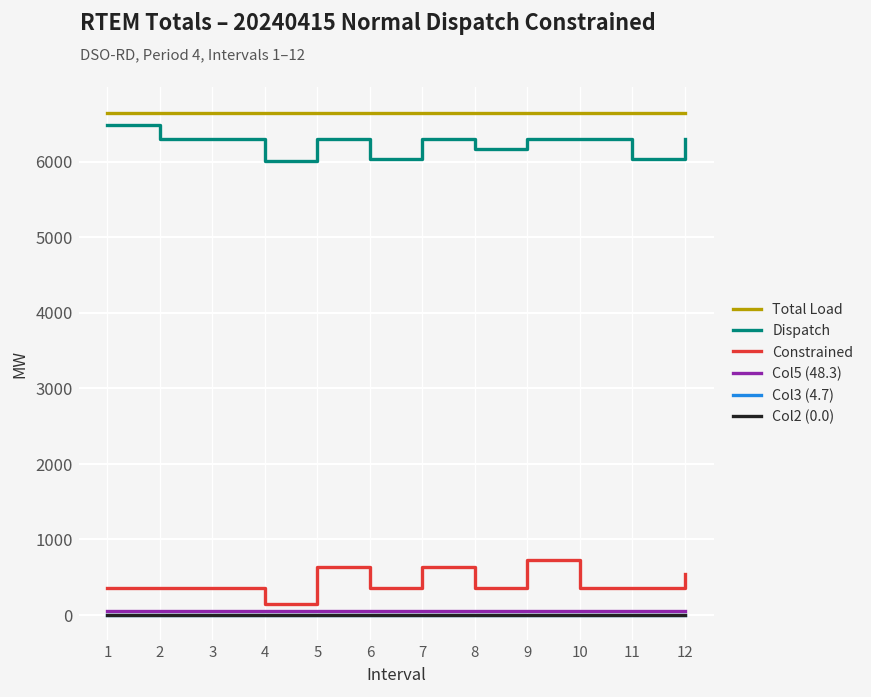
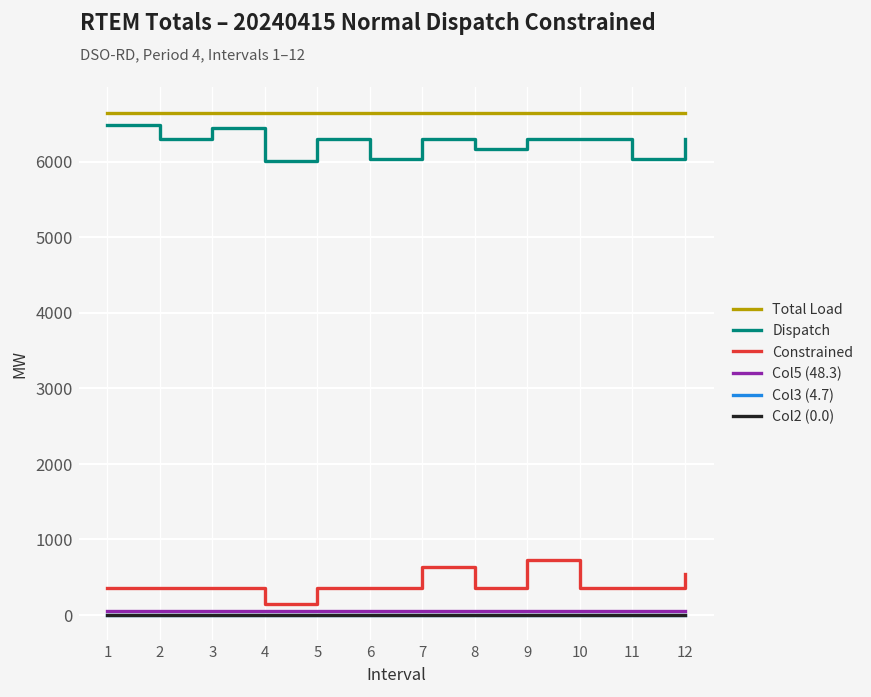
  {
    "Total Load": {
      "1": 6700,
      "2": 6700,
      "3": 6700,
      "4": 6700,
      "5": 6700,
      "6": 6700,
      "7": 6700,
      "8": 6700,
      "9": 6700,
      "10": 6700,
      "11": 6700,
      "12": 6700
    },
    "Dispatch": {
      "1": 6500,
      "2": 6300,
-     "3": 6300,
+     "3": 6400,
      "4": 6000,
      "5": 6300,
      "6": 6000,
      "7": 6300,
      "8": 6200,
      "9": 6300,
      "10": 6300,
      "11": 6000,
      "12": 6300
    },
    "Constrained": {
      "1": 400,
      "2": 400,
      "3": 400,
      "4": 100,
-     "5": 600,
+     "5": 400,
      "6": 400,
      "7": 600,
      "8": 400,
      "9": 700,
      "10": 400,
      "11": 400,
      "12": 500
    },
    "Col5 (48.3)": {
      "1": 0,
      "2": 0,
      "3": 0,
      "4": 0,
      "5": 0,
      "6": 0,
      "7": 0,
      "8": 0,
      "9": 0,
      "10": 0,
      "11": 0,
      "12": 0
    }
  }
